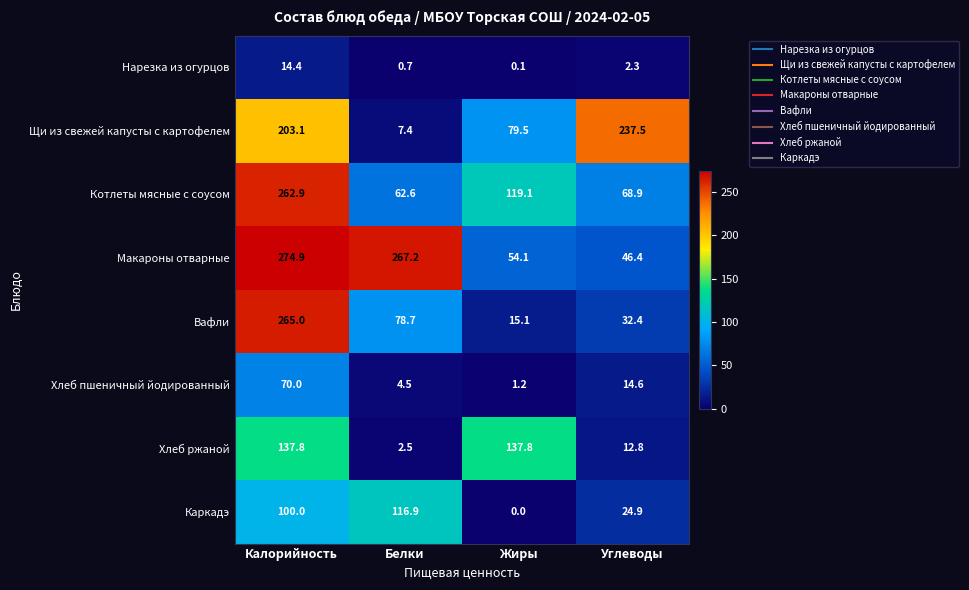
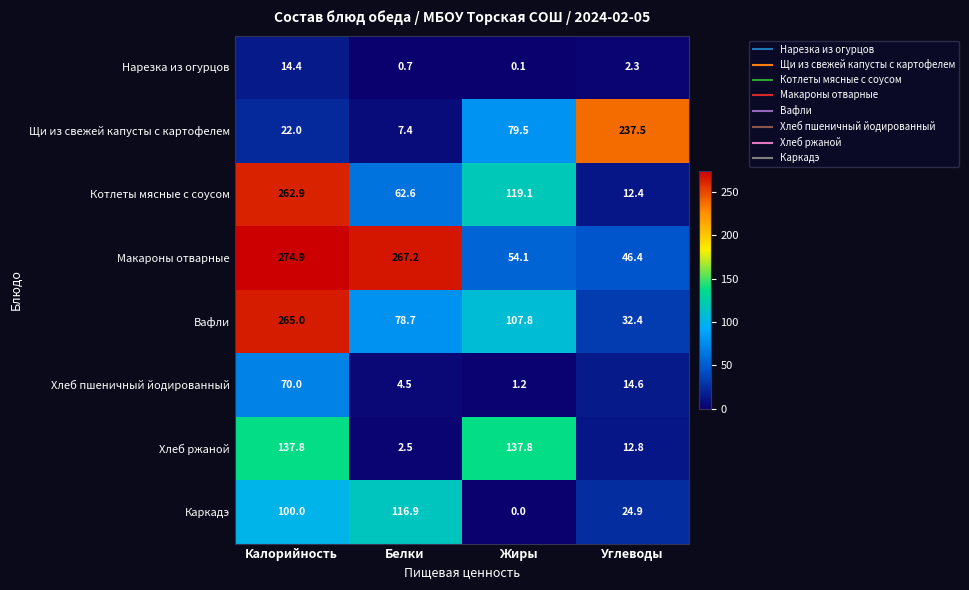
  {
    "Нарезка из огурцов": {
      "Калорийность": 14.4,
      "Белки": 0.7,
      "Жиры": 0.1,
      "Углеводы": 2.3
    },
    "Щи из свежей капусты с картофелем": {
-     "Калорийность": 203.1,
+     "Калорийность": 22.0,
      "Белки": 7.4,
      "Жиры": 79.5,
      "Углеводы": 237.5
    },
    "Котлеты мясные с соусом": {
      "Калорийность": 262.9,
      "Белки": 62.6,
      "Жиры": 119.1,
-     "Углеводы": 68.9
+     "Углеводы": 12.4
    },
    "Макароны отварные": {
      "Калорийность": 274.9,
      "Белки": 267.2,
      "Жиры": 54.1,
      "Углеводы": 46.4
    },
    "Вафли": {
      "Калорийность": 265.0,
      "Белки": 78.7,
-     "Жиры": 15.1,
+     "Жиры": 107.8,
      "Углеводы": 32.4
    },
    "Хлеб пшеничный йодированный": {
      "Калорийность": 70.0,
      "Белки": 4.5,
      "Жиры": 1.2,
      "Углеводы": 14.6
    },
    "Хлеб ржаной": {
      "Калорийность": 137.8,
      "Белки": 2.5,
      "Жиры": 137.8,
      "Углеводы": 12.8
    },
    "Каркадэ": {
      "Калорийность": 100.0,
      "Белки": 116.9,
      "Жиры": 0.0,
      "Углеводы": 24.9
    }
  }
